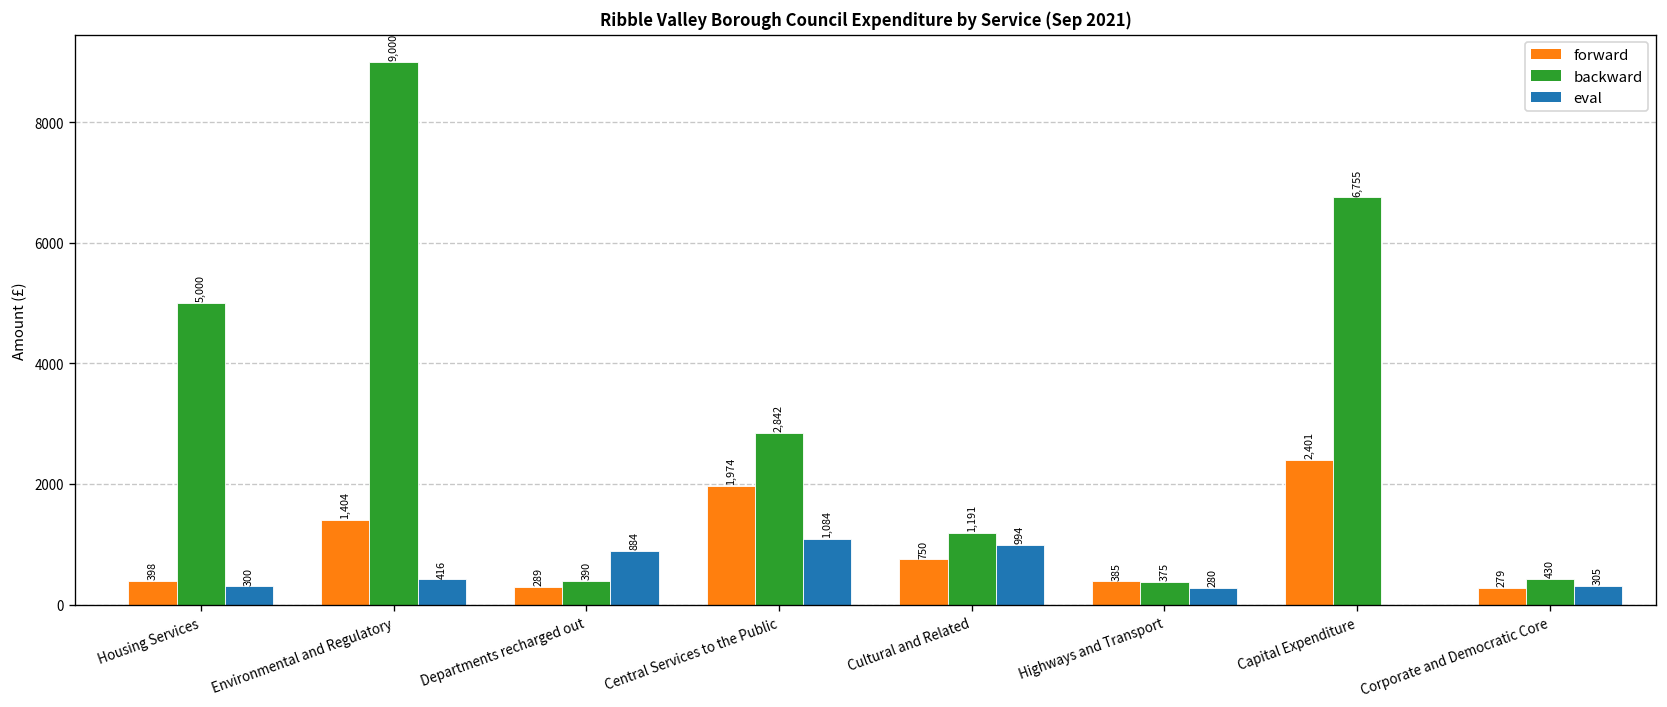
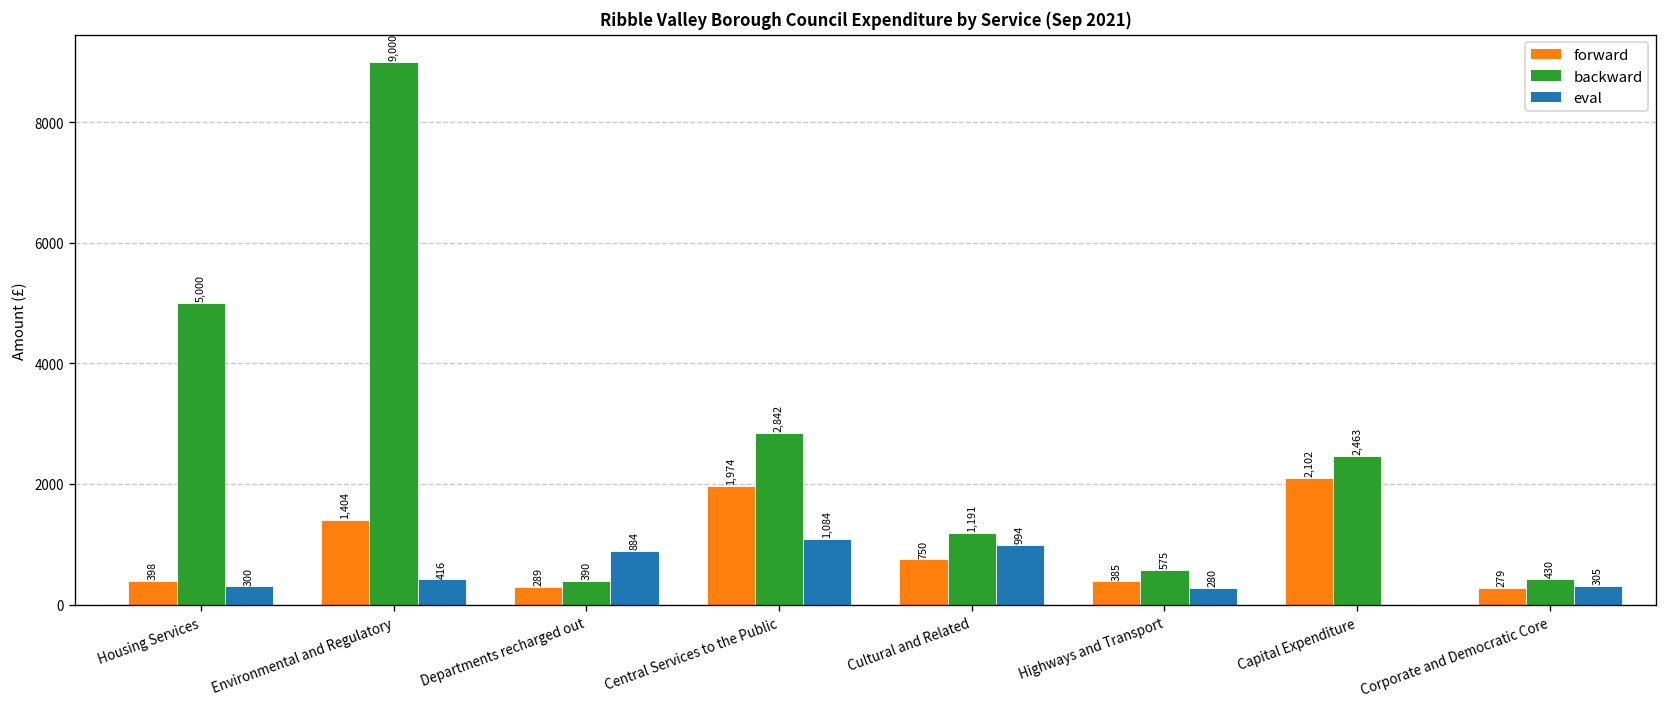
  {
    "forward": {
      "Housing Services": "398",
      "Environmental and Regulatory": "1,404",
      "Departments recharged out": "289",
      "Central Services to the Public": "1,974",
      "Cultural and Related": "750",
      "Highways and Transport": "385",
-     "Capital Expenditure": "2,401",
+     "Capital Expenditure": "2,102",
      "Corporate and Democratic Core": "279"
    },
    "backward": {
      "Housing Services": "5,000",
      "Environmental and Regulatory": "9,000",
      "Departments recharged out": "390",
      "Central Services to the Public": "2,842",
      "Cultural and Related": "1,191",
-     "Highways and Transport": "375",
-     "Capital Expenditure": "6,755",
+     "Highways and Transport": "575",
+     "Capital Expenditure": "2,463",
      "Corporate and Democratic Core": "430"
    },
    "eval": {
      "Housing Services": "300",
      "Environmental and Regulatory": "416",
      "Departments recharged out": "884",
      "Central Services to the Public": "1,084",
      "Cultural and Related": "994",
      "Highways and Transport": "280",
      "Corporate and Democratic Core": "305"
    }
  }
